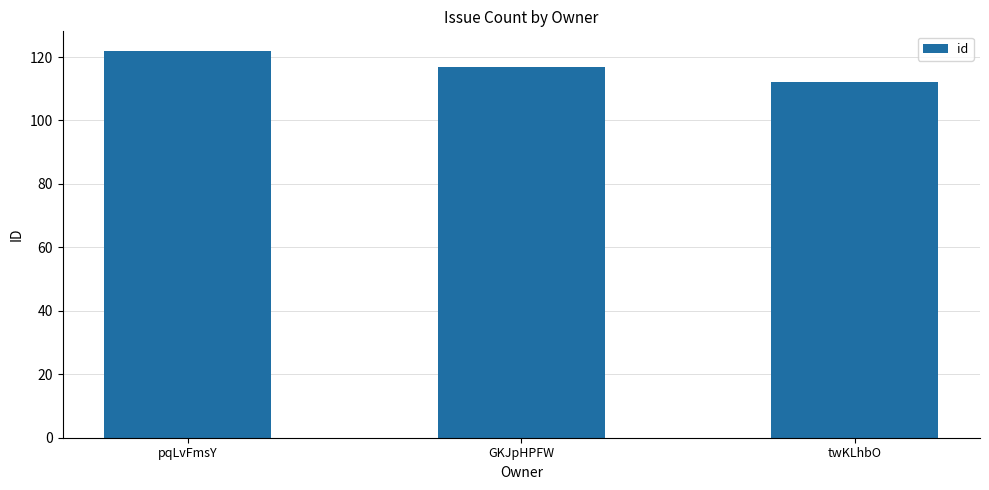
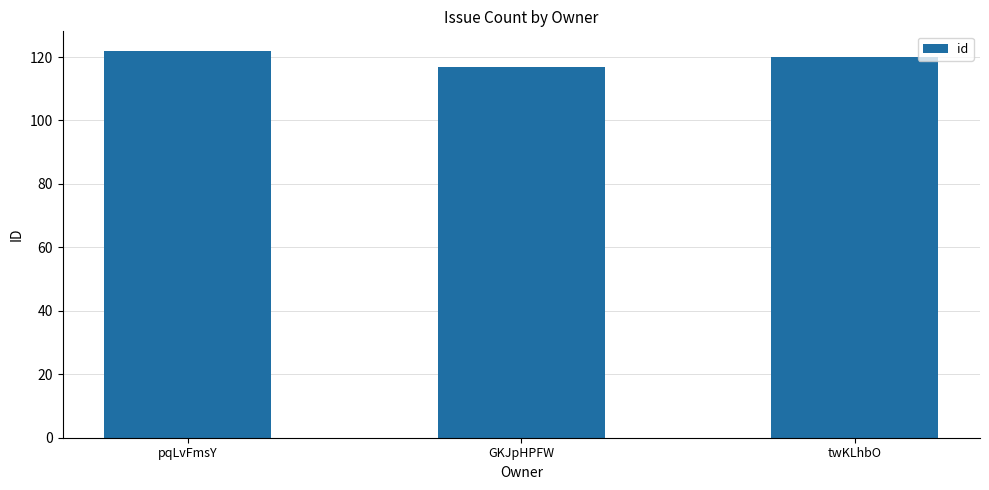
  {
    "pqLvFmsY": 122,
    "GKJpHPFW": 117,
-   "twKLhbO": 112
+   "twKLhbO": 120
  }
